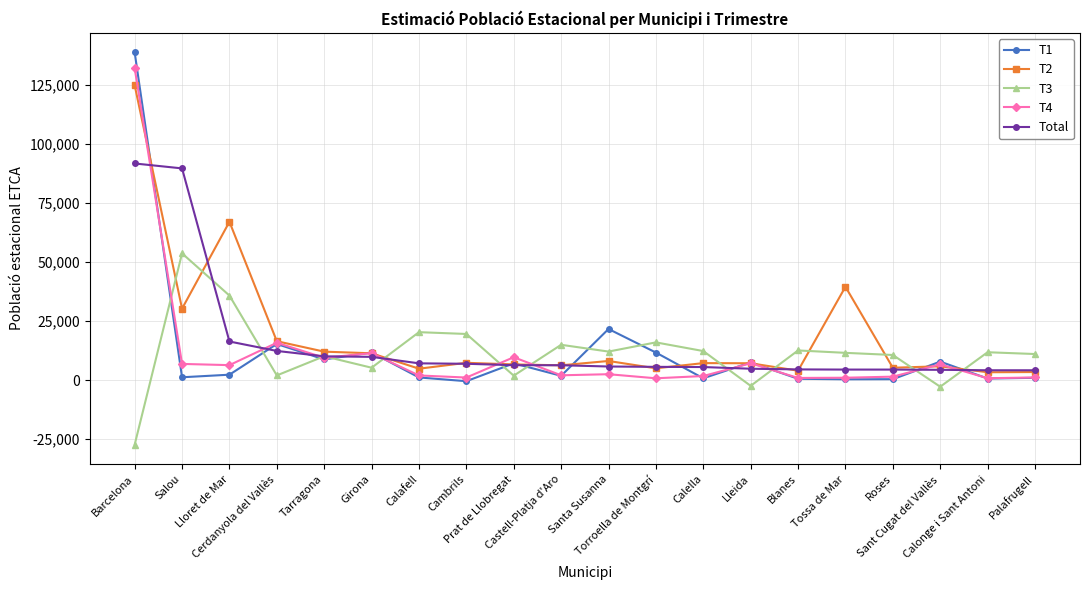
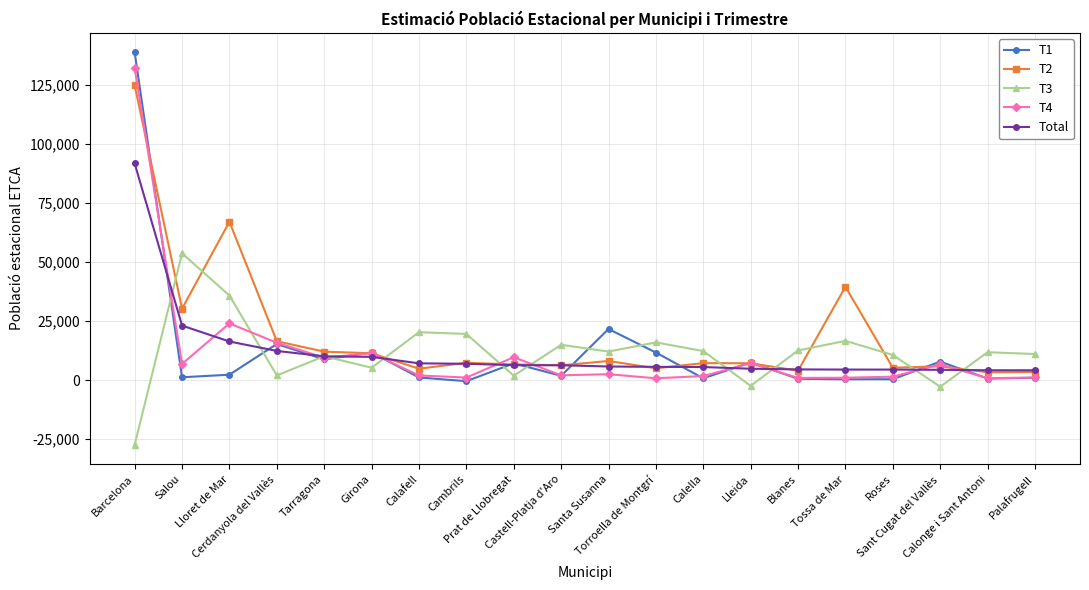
  {
    "T1": {
      "Barcelona": "139,000",
      "Salou": "1,000",
      "Lloret de Mar": "2,000",
      "Cambrils": "0",
      "Santa Susanna": "22,000",
      "Torroella de Montgrí": "12,000",
      "Sant Cugat del Vallès": "8,000"
    },
    "T2": {
      "Barcelona": "125,000",
      "Salou": "30,000",
      "Lloret de Mar": "67,000",
      "Tarragona": "12,000",
      "Calafell": "5,000",
      "Santa Susanna": "8,000",
      "Calella": "7,000",
      "Tossa de Mar": "39,000"
    },
    "T3": {
      "Barcelona": "-27,000",
      "Salou": "54,000",
      "Lloret de Mar": "36,000",
      "Cerdanyola del Vallès": "2,000",
      "Girona": "5,000",
      "Calafell": "20,000",
      "Cambrils": "19,000",
      "Prat de Llobregat": "2,000",
      "Castell-Platja d'Aro": "15,000",
      "Santa Susanna": "12,000",
      "Torroella de Montgrí": "16,000",
      "Calella": "12,000",
      "Lleida": "-2,000",
      "Blanes": "13,000",
-     "Tossa de Mar": "12,000",
+     "Tossa de Mar": "17,000",
      "Roses": "11,000",
      "Sant Cugat del Vallès": "-3,000",
      "Calonge i Sant Antoni": "12,000",
      "Palafrugell": "11,000"
    },
    "T4": {
      "Barcelona": "132,000",
      "Salou": "7,000",
-     "Lloret de Mar": "6,000",
+     "Lloret de Mar": "24,000",
      "Cambrils": "1,000",
      "Prat de Llobregat": "10,000",
      "Santa Susanna": "2,000",
      "Torroella de Montgrí": "1,000"
    },
    "Total": {
      "Barcelona": "92,000",
-     "Salou": "90,000",
+     "Salou": "23,000",
      "Lloret de Mar": "16,000",
      "Cerdanyola del Vallès": "12,000",
      "Girona": "10,000",
      "Calafell": "7,000",
      "Santa Susanna": "6,000",
      "Calella": "5,000",
      "Lleida": "5,000",
      "Tossa de Mar": "4,000",
      "Sant Cugat del Vallès": "4,000"
    }
  }
